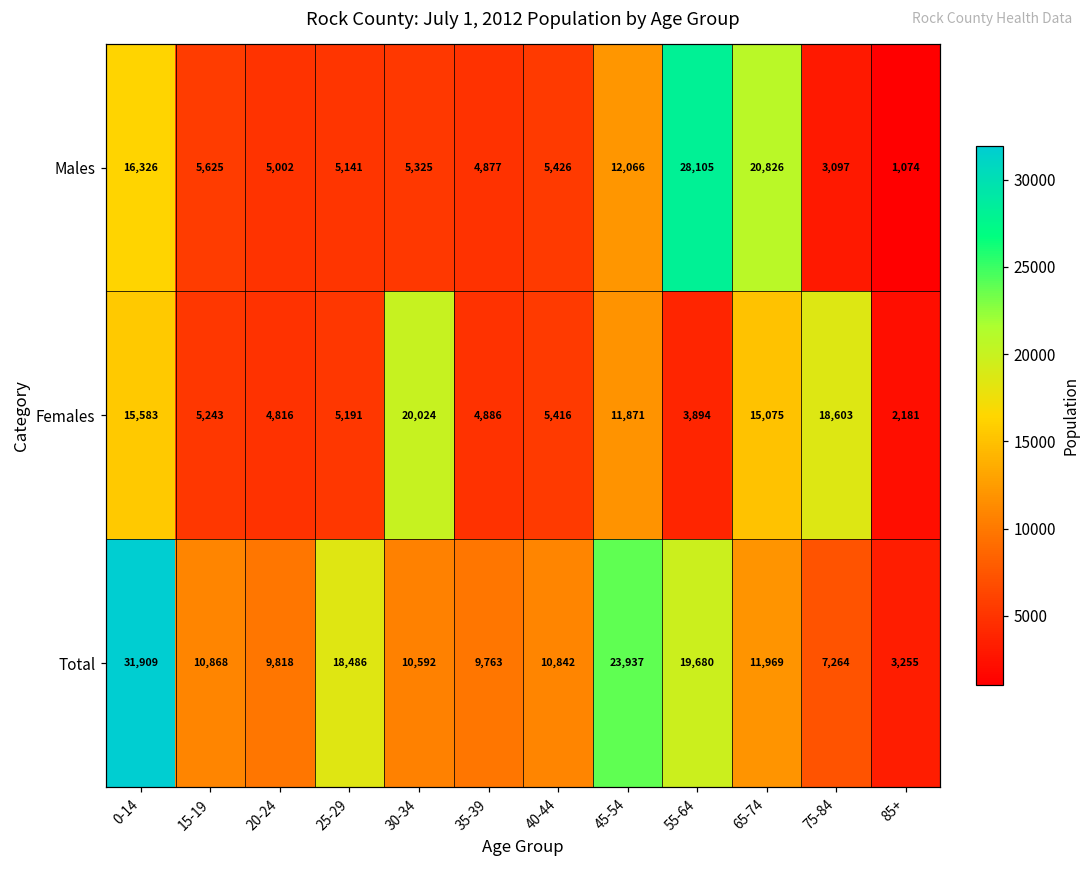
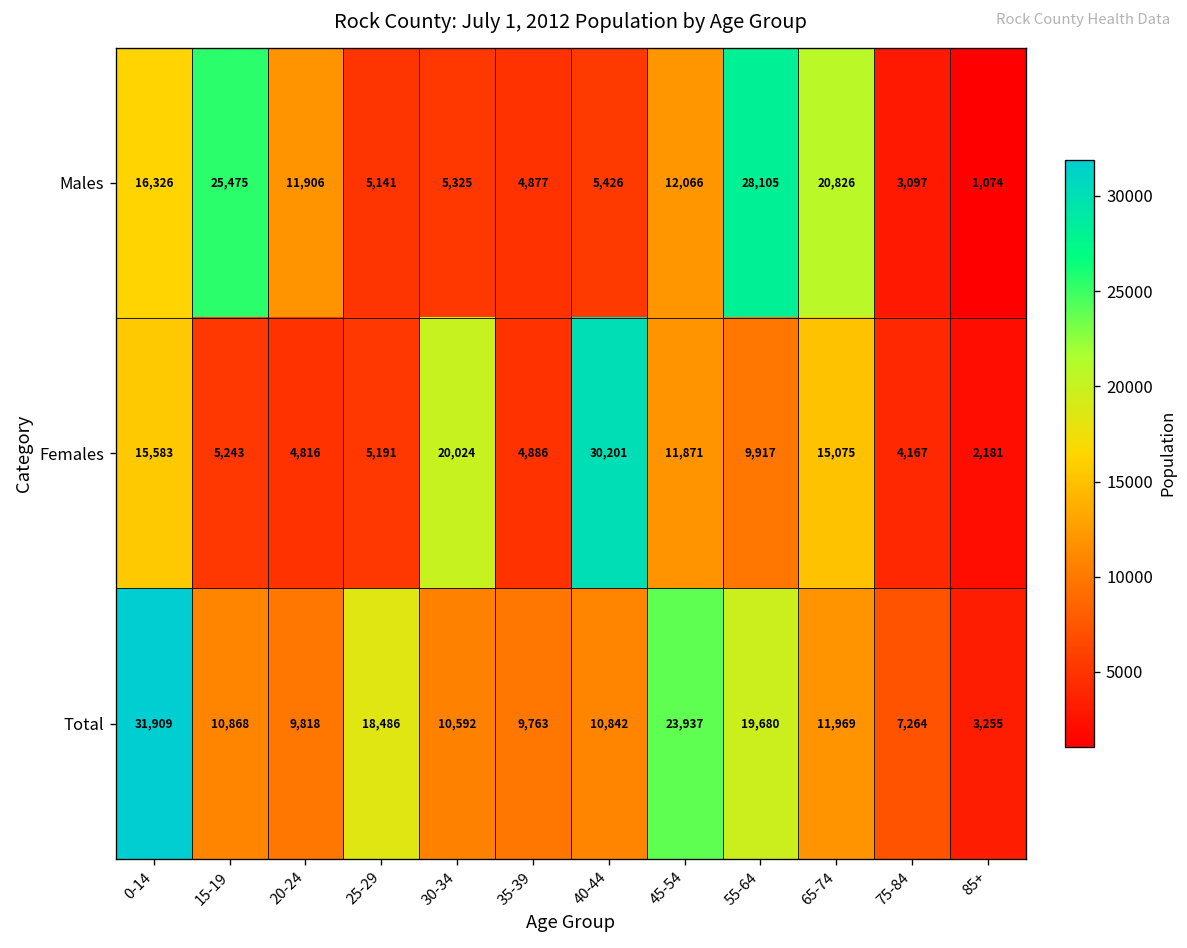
  {
    "Males": {
      "0-14": "16,326",
-     "15-19": "5,625",
-     "20-24": "5,002",
+     "15-19": "25,475",
+     "20-24": "11,906",
      "25-29": "5,141",
      "30-34": "5,325",
      "35-39": "4,877",
      "40-44": "5,426",
      "45-54": "12,066",
      "55-64": "28,105",
      "65-74": "20,826",
      "75-84": "3,097",
      "85+": "1,074"
    },
    "Females": {
      "0-14": "15,583",
      "15-19": "5,243",
      "20-24": "4,816",
      "25-29": "5,191",
      "30-34": "20,024",
      "35-39": "4,886",
-     "40-44": "5,416",
+     "40-44": "30,201",
      "45-54": "11,871",
-     "55-64": "3,894",
+     "55-64": "9,917",
      "65-74": "15,075",
-     "75-84": "18,603",
+     "75-84": "4,167",
      "85+": "2,181"
    },
    "Total": {
      "0-14": "31,909",
      "15-19": "10,868",
      "20-24": "9,818",
      "25-29": "18,486",
      "30-34": "10,592",
      "35-39": "9,763",
      "40-44": "10,842",
      "45-54": "23,937",
      "55-64": "19,680",
      "65-74": "11,969",
      "75-84": "7,264",
      "85+": "3,255"
    }
  }
